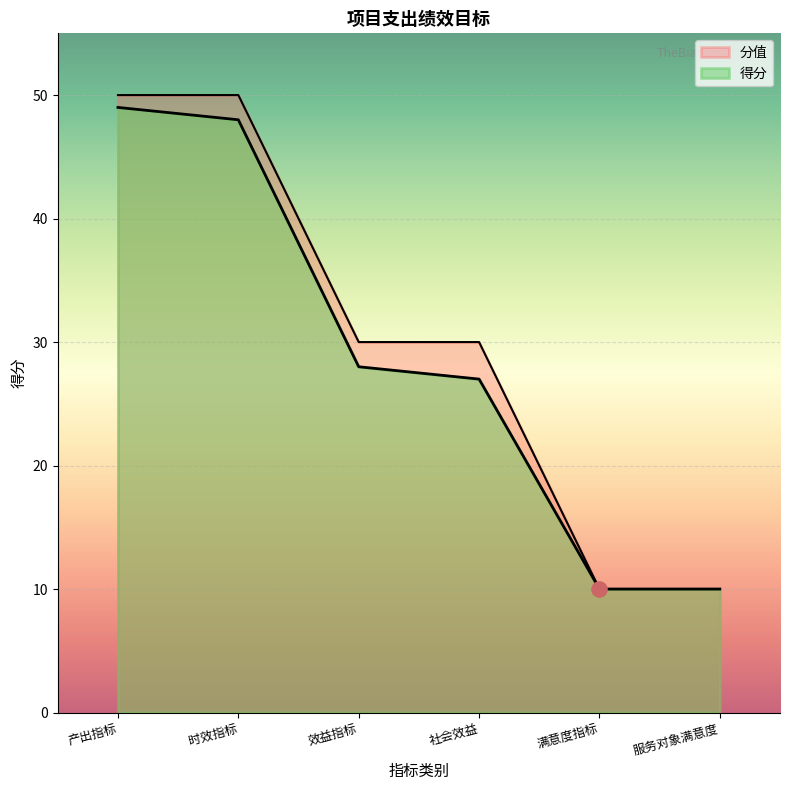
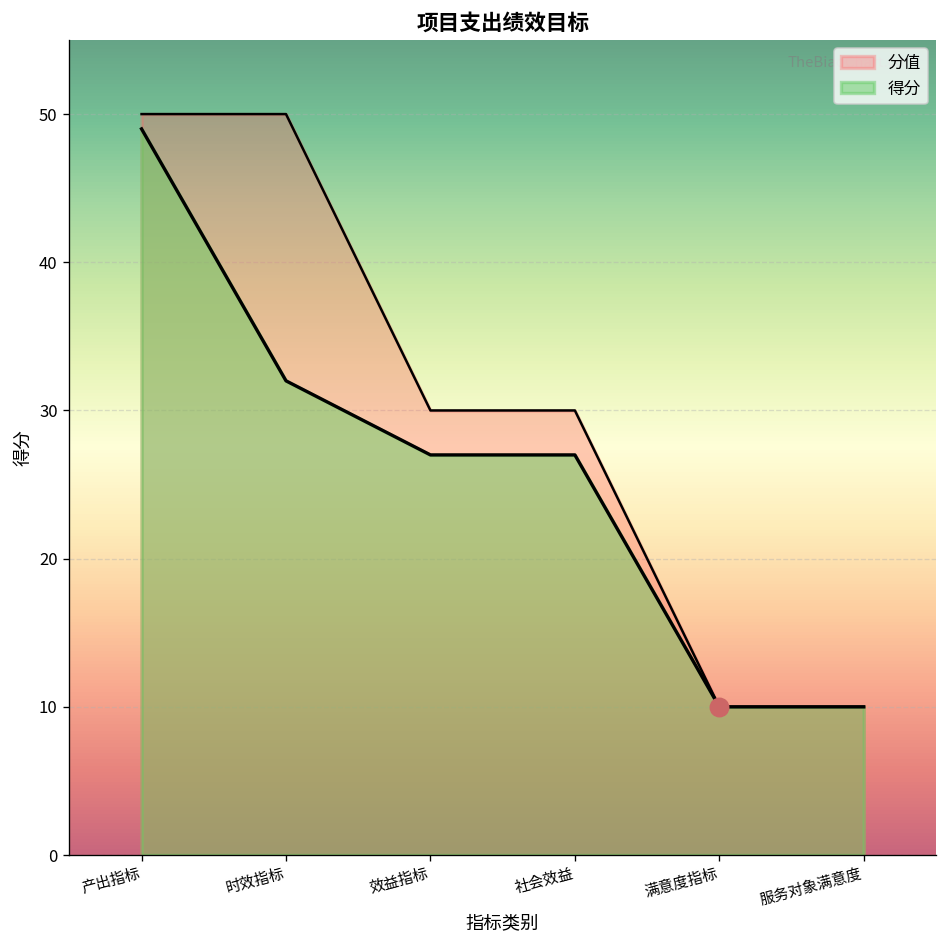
  {
    "得分": {
      "产出指标": 49,
-     "时效指标": 48,
-     "效益指标": 28,
+     "时效指标": 32,
+     "效益指标": 27,
      "社会效益": 27
    }
  }
